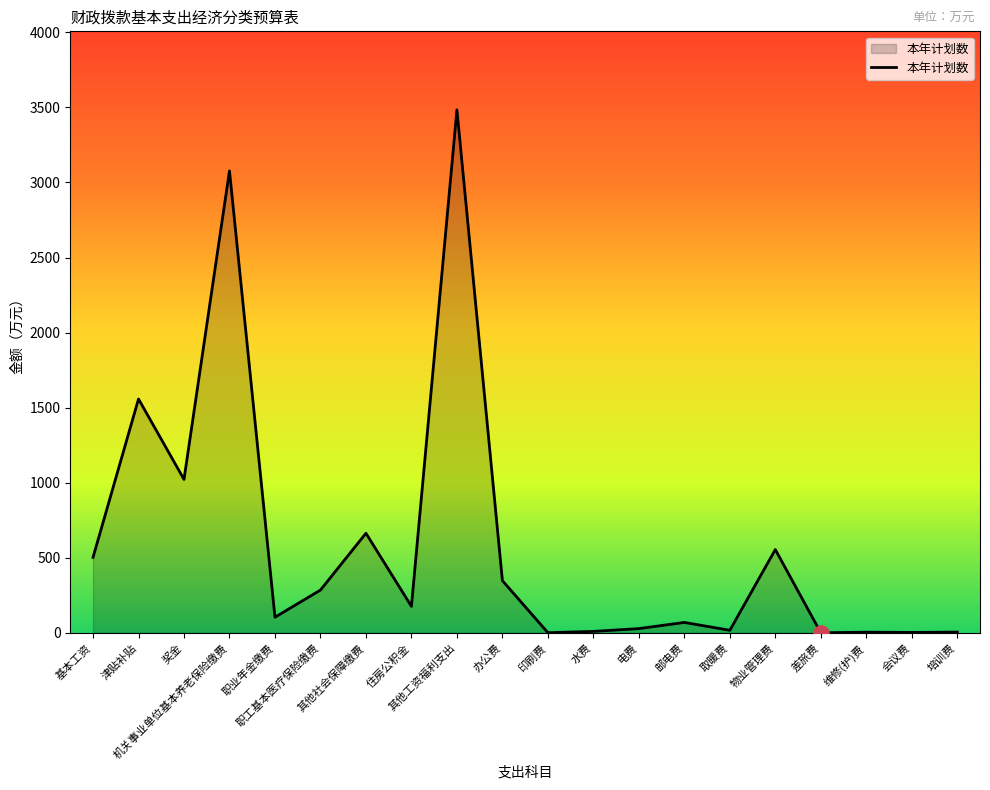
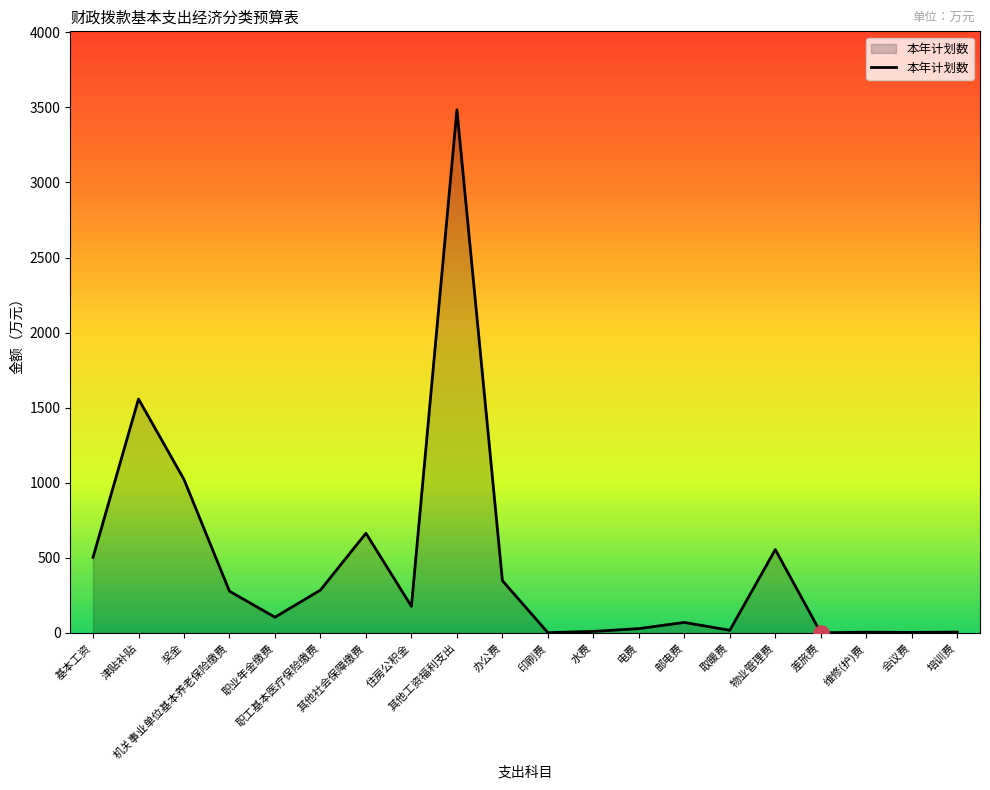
  {
    "本年计划数": {
      "基本工资": 500,
      "津贴补贴": 1560,
      "奖金": 1020,
-     "机关事业单位基本养老保险缴费": 3080,
+     "机关事业单位基本养老保险缴费": 280,
      "职业年金缴费": 100,
      "职工基本医疗保险缴费": 290,
      "其他社会保障缴费": 660,
      "住房公积金": 180,
      "其他工资福利支出": 3480,
      "办公费": 350,
      "印刷费": 0,
      "水费": 10,
      "电费": 30,
      "邮电费": 70,
      "取暖费": 20,
      "物业管理费": 560,
      "维修(护)费": 10,
      "会议费": 0,
      "培训费": 10
    }
  }
